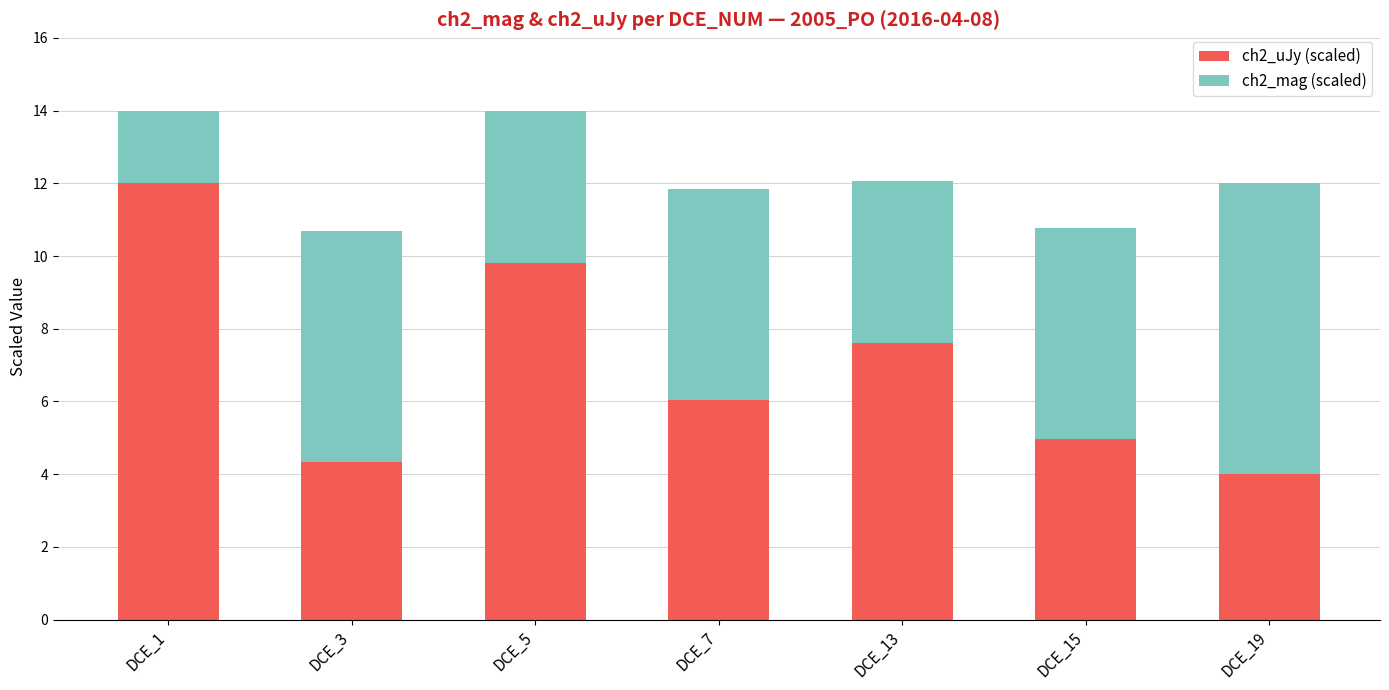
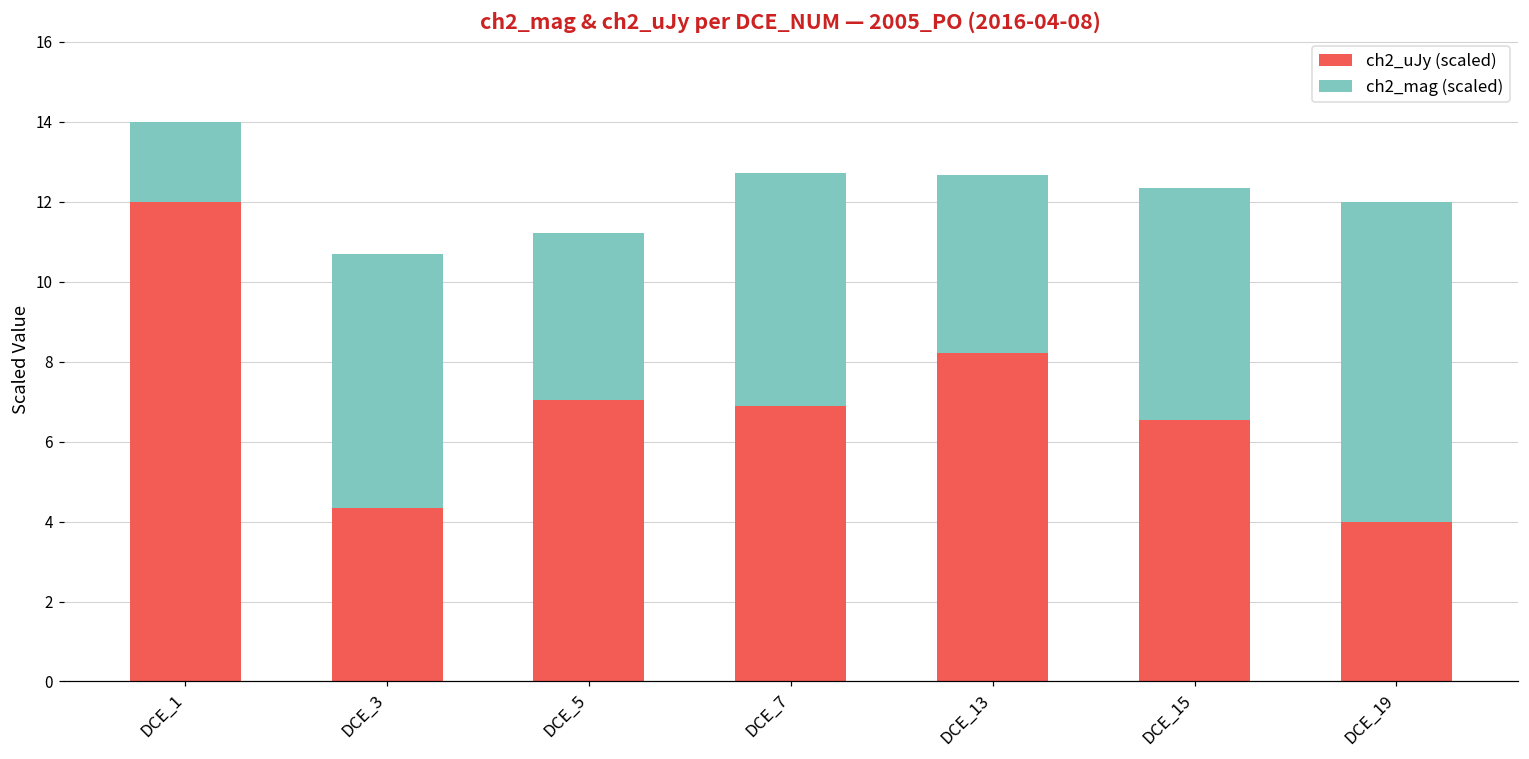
  {
    "ch2_uJy (scaled)": {
      "DCE_1": 12.0,
      "DCE_3": 4.3,
-     "DCE_5": 9.8,
-     "DCE_7": 6.0,
-     "DCE_13": 7.6,
-     "DCE_15": 5.0,
+     "DCE_5": 7.0,
+     "DCE_7": 6.9,
+     "DCE_13": 8.2,
+     "DCE_15": 6.5,
      "DCE_19": 4.0
    },
    "ch2_mag (scaled)": {
      "DCE_1": 2.0,
      "DCE_3": 6.4,
      "DCE_5": 4.2,
      "DCE_7": 5.8,
      "DCE_13": 4.5,
      "DCE_15": 5.8,
      "DCE_19": 8.0
    }
  }
